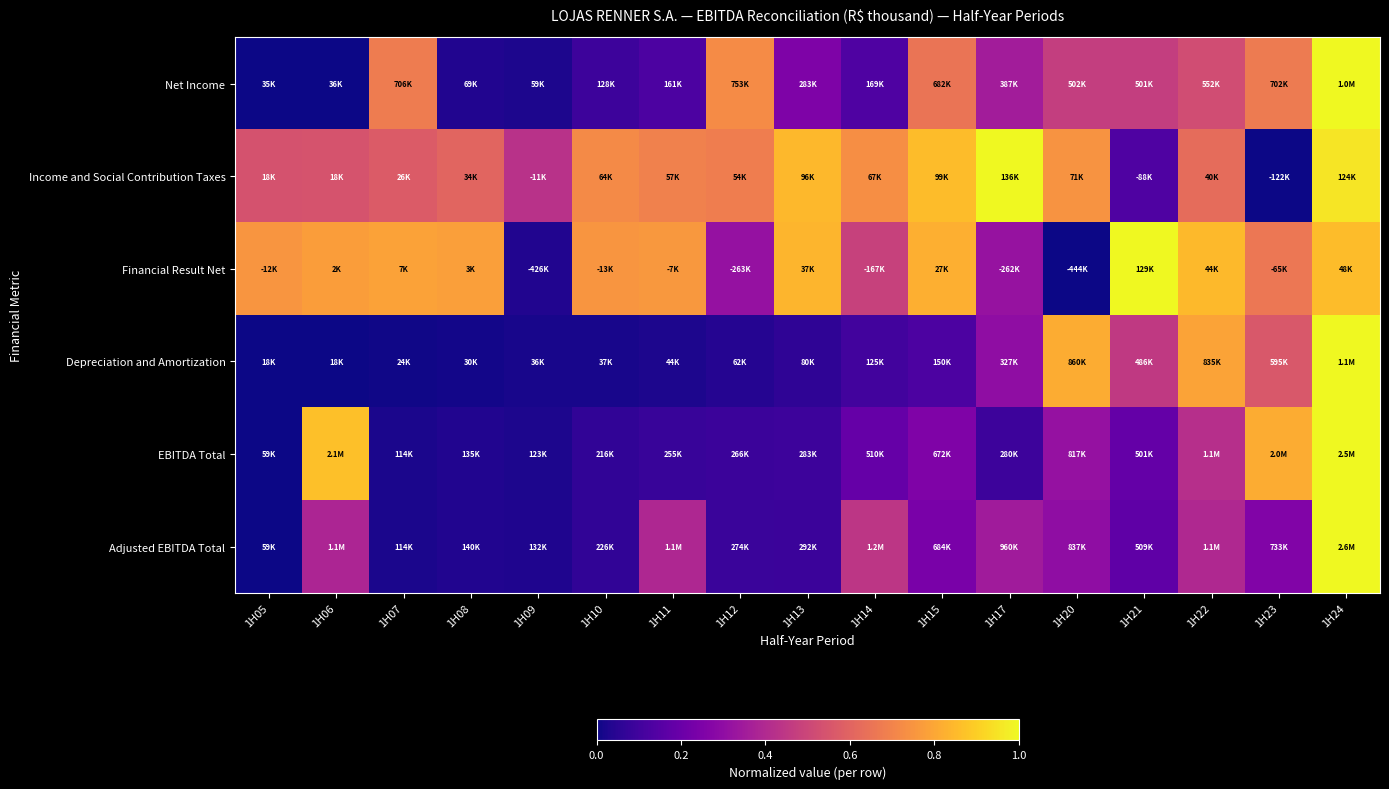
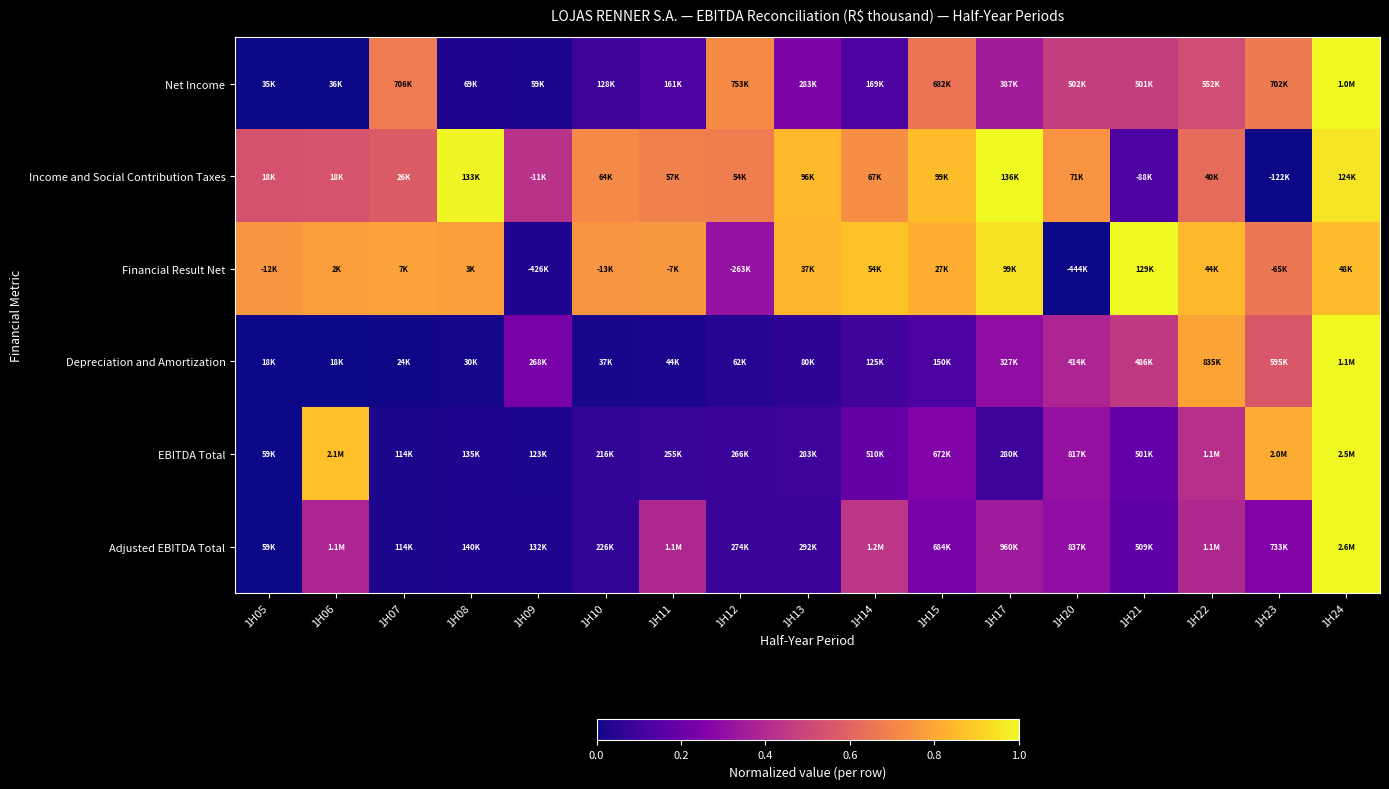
  {
    "Net Income": {
      "1H05": "35K",
      "1H06": "36K",
      "1H07": "706K",
      "1H08": "69K",
      "1H09": "59K",
      "1H10": "128K",
      "1H11": "161K",
      "1H12": "753K",
      "1H13": "283K",
      "1H14": "169K",
      "1H15": "682K",
      "1H17": "387K",
      "1H20": "502K",
      "1H21": "501K",
      "1H22": "552K",
      "1H23": "702K",
      "1H24": "1.0M"
    },
    "Income and Social Contribution Taxes": {
      "1H05": "18K",
      "1H06": "18K",
      "1H07": "26K",
-     "1H08": "34K",
+     "1H08": "133K",
      "1H09": "-11K",
      "1H10": "64K",
      "1H11": "57K",
      "1H12": "54K",
      "1H13": "96K",
      "1H14": "67K",
      "1H15": "99K",
      "1H17": "136K",
      "1H20": "71K",
      "1H21": "-88K",
      "1H22": "40K",
      "1H23": "-122K",
      "1H24": "124K"
    },
    "Financial Result Net": {
      "1H05": "-12K",
      "1H06": "2K",
      "1H07": "7K",
      "1H08": "3K",
      "1H09": "-426K",
      "1H10": "-13K",
      "1H11": "-7K",
      "1H12": "-263K",
      "1H13": "37K",
-     "1H14": "-167K",
+     "1H14": "54K",
      "1H15": "27K",
-     "1H17": "-262K",
+     "1H17": "99K",
      "1H20": "-444K",
      "1H21": "129K",
      "1H22": "44K",
      "1H23": "-65K",
      "1H24": "48K"
    },
    "Depreciation and Amortization": {
      "1H05": "18K",
      "1H06": "18K",
      "1H07": "24K",
      "1H08": "30K",
-     "1H09": "36K",
+     "1H09": "268K",
      "1H10": "37K",
      "1H11": "44K",
      "1H12": "62K",
      "1H13": "80K",
      "1H14": "125K",
      "1H15": "150K",
      "1H17": "327K",
-     "1H20": "860K",
+     "1H20": "414K",
      "1H21": "486K",
      "1H22": "835K",
      "1H23": "595K",
      "1H24": "1.1M"
    },
    "EBITDA Total": {
      "1H05": "59K",
      "1H06": "2.1M",
      "1H07": "114K",
      "1H08": "135K",
      "1H09": "123K",
      "1H10": "216K",
      "1H11": "255K",
      "1H12": "266K",
      "1H13": "283K",
      "1H14": "510K",
      "1H15": "672K",
      "1H17": "280K",
      "1H20": "817K",
      "1H21": "501K",
      "1H22": "1.1M",
      "1H23": "2.0M",
      "1H24": "2.5M"
    },
    "Adjusted EBITDA Total": {
      "1H05": "59K",
      "1H06": "1.1M",
      "1H07": "114K",
      "1H08": "140K",
      "1H09": "132K",
      "1H10": "226K",
      "1H11": "1.1M",
      "1H12": "274K",
      "1H13": "292K",
      "1H14": "1.2M",
      "1H15": "684K",
      "1H17": "960K",
      "1H20": "837K",
      "1H21": "509K",
      "1H22": "1.1M",
      "1H23": "733K",
      "1H24": "2.6M"
    }
  }
